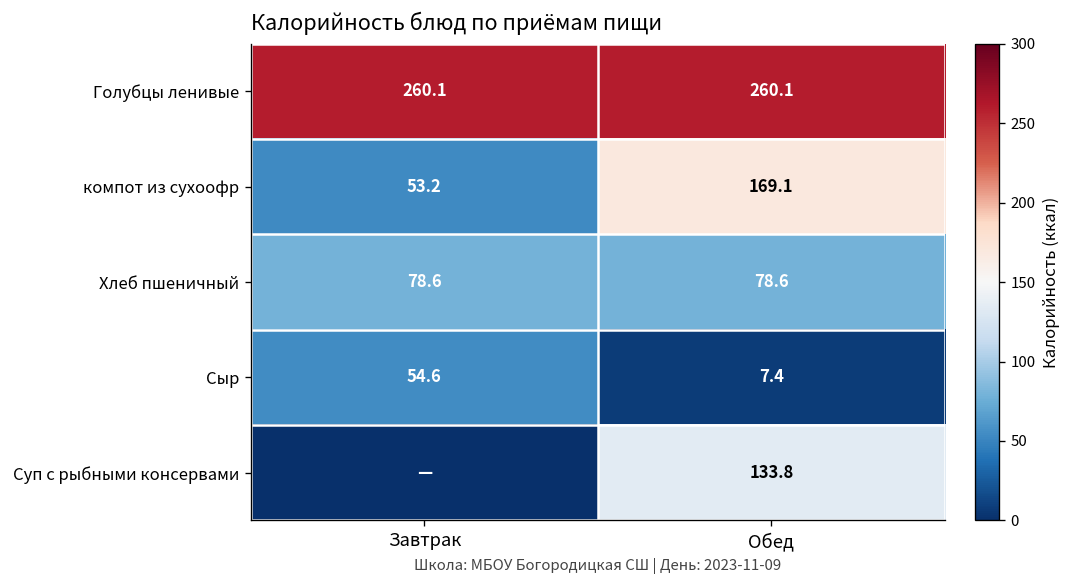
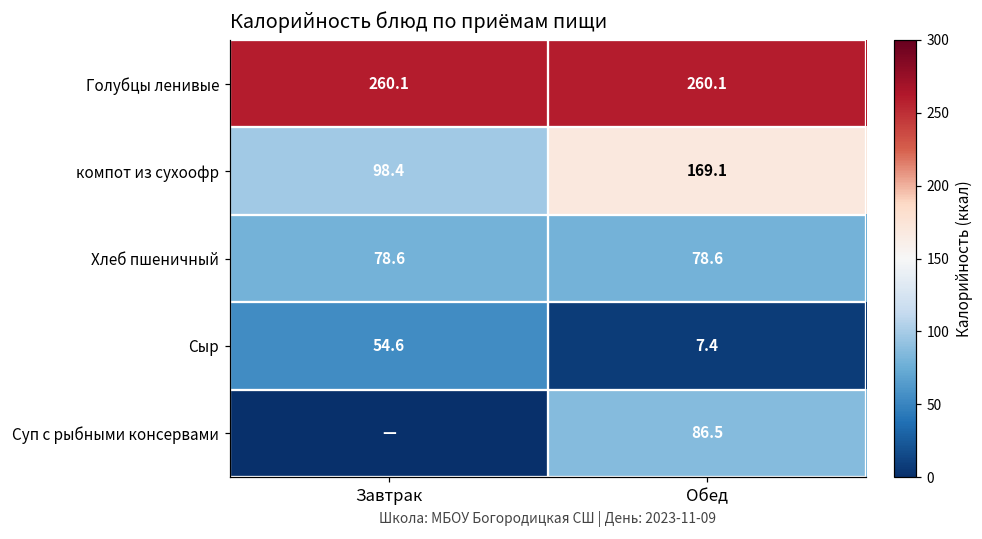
  {
    "Голубцы ленивые": {
      "Завтрак": 260.1,
      "Обед": 260.1
    },
    "компот из сухоофр": {
-     "Завтрак": 53.2,
+     "Завтрак": 98.4,
      "Обед": 169.1
    },
    "Хлеб пшеничный": {
      "Завтрак": 78.6,
      "Обед": 78.6
    },
    "Сыр": {
      "Завтрак": 54.6,
      "Обед": 7.4
    },
    "Суп с рыбными консервами": {
-     "Обед": 133.8
+     "Обед": 86.5
    }
  }
